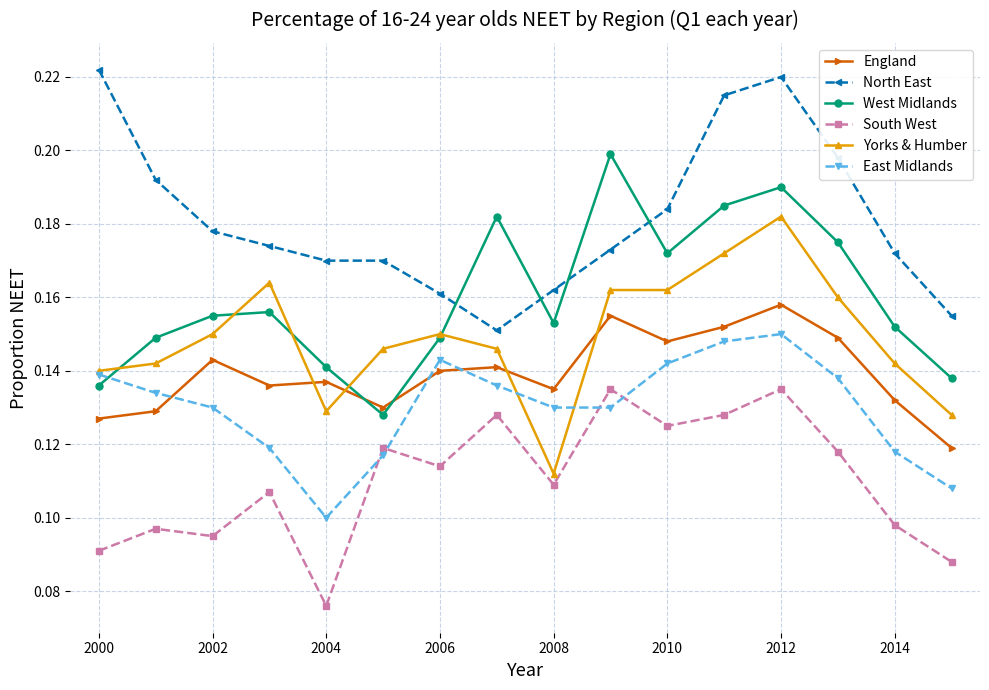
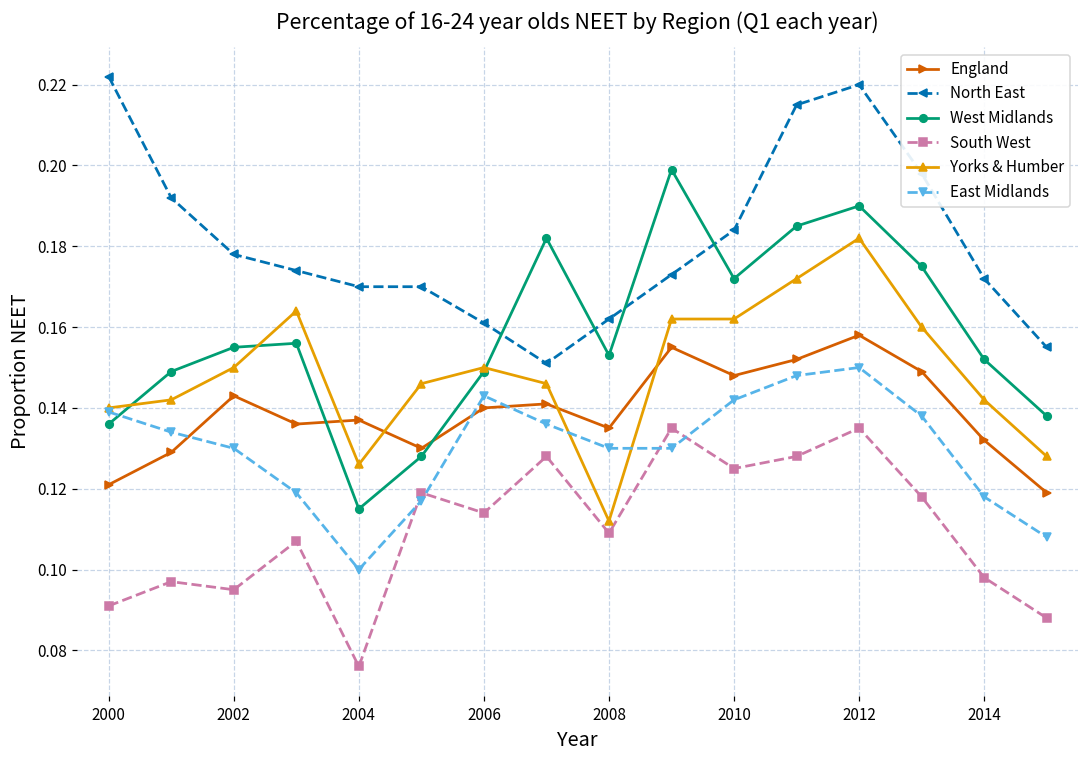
  {
    "England": {
-     "2000": 0.127,
+     "2000": 0.121,
      "2002": 0.143,
      "2004": 0.137,
      "2006": 0.140,
      "2008": 0.135,
      "2010": 0.148,
      "2012": 0.158,
      "2014": 0.132
    },
    "North East": {
      "2000": 0.222,
      "2002": 0.178,
      "2004": 0.170,
      "2006": 0.161,
      "2008": 0.162,
      "2010": 0.184,
      "2012": 0.220,
      "2014": 0.172
    },
    "West Midlands": {
      "2000": 0.136,
      "2002": 0.155,
-     "2004": 0.141,
+     "2004": 0.115,
      "2006": 0.149,
      "2008": 0.153,
      "2010": 0.172,
      "2012": 0.190,
      "2014": 0.152
    },
    "South West": {
      "2000": 0.091,
      "2002": 0.095,
      "2004": 0.076,
      "2006": 0.114,
      "2008": 0.109,
      "2010": 0.125,
      "2012": 0.135,
      "2014": 0.098
    },
    "Yorks & Humber": {
      "2000": 0.140,
      "2002": 0.150,
-     "2004": 0.129,
+     "2004": 0.126,
      "2006": 0.150,
      "2008": 0.112,
      "2010": 0.162,
      "2012": 0.182,
      "2014": 0.142
    },
    "East Midlands": {
      "2000": 0.139,
      "2002": 0.130,
      "2004": 0.100,
      "2006": 0.143,
      "2008": 0.130,
      "2010": 0.142,
      "2012": 0.150,
      "2014": 0.118
    }
  }
